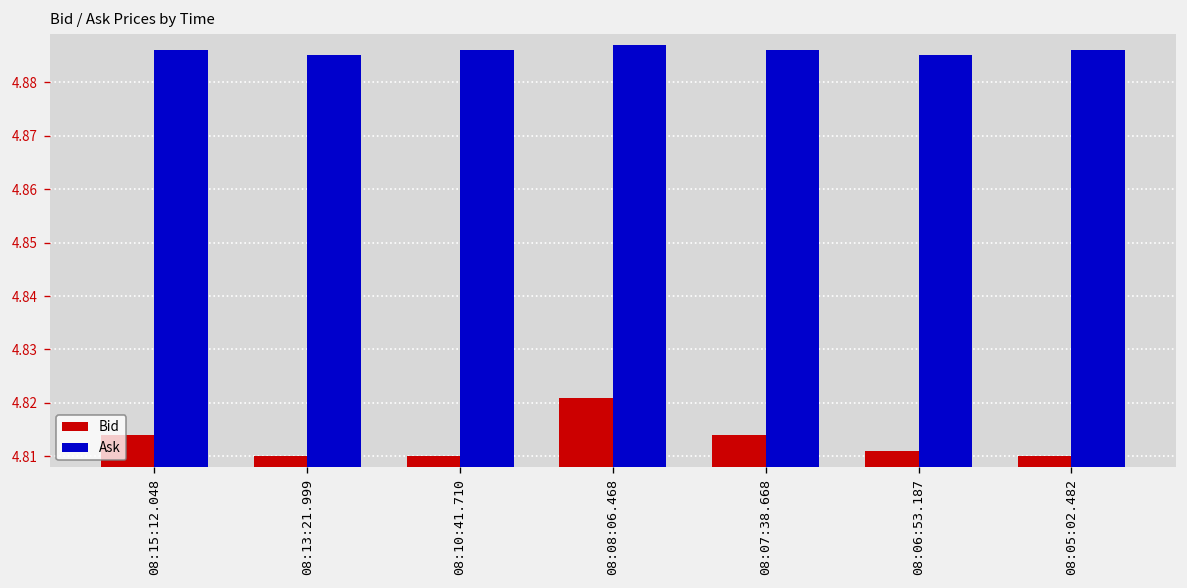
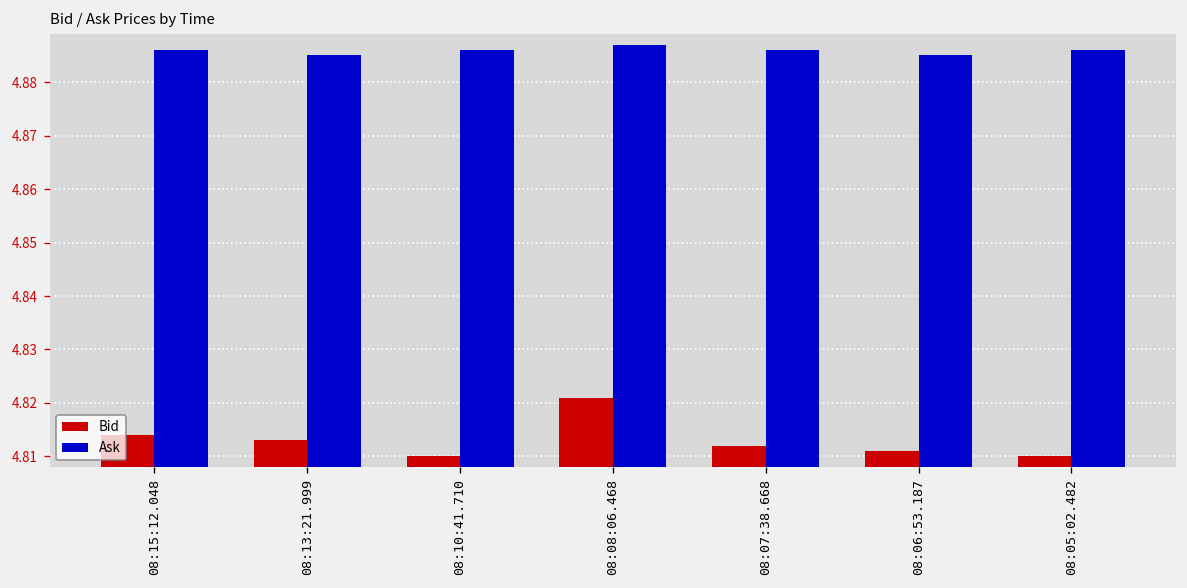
  {
    "Bid": {
      "08:15:12.048": 4.814,
-     "08:13:21.999": 4.810,
+     "08:13:21.999": 4.813,
      "08:10:41.710": 4.810,
      "08:08:06.468": 4.821,
-     "08:07:38.668": 4.814,
+     "08:07:38.668": 4.812,
      "08:06:53.187": 4.811,
      "08:05:02.482": 4.810
    },
    "Ask": {
      "08:15:12.048": 4.886,
      "08:13:21.999": 4.885,
      "08:10:41.710": 4.886,
      "08:08:06.468": 4.887,
      "08:07:38.668": 4.886,
      "08:06:53.187": 4.885,
      "08:05:02.482": 4.886
    }
  }
